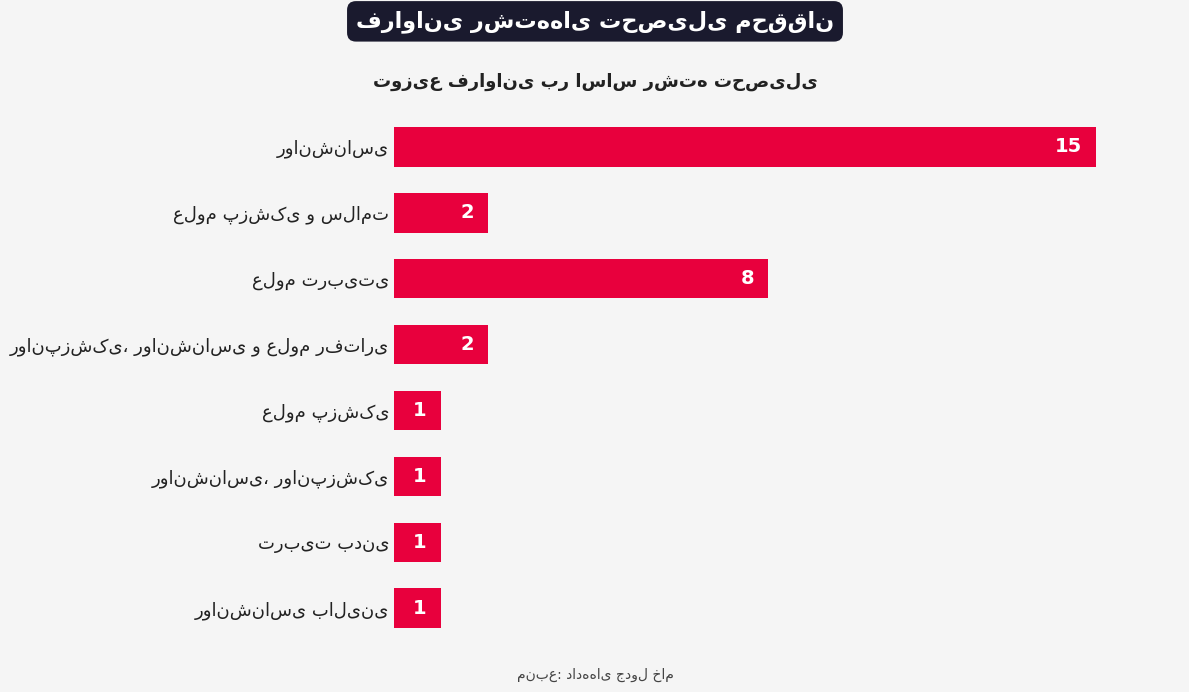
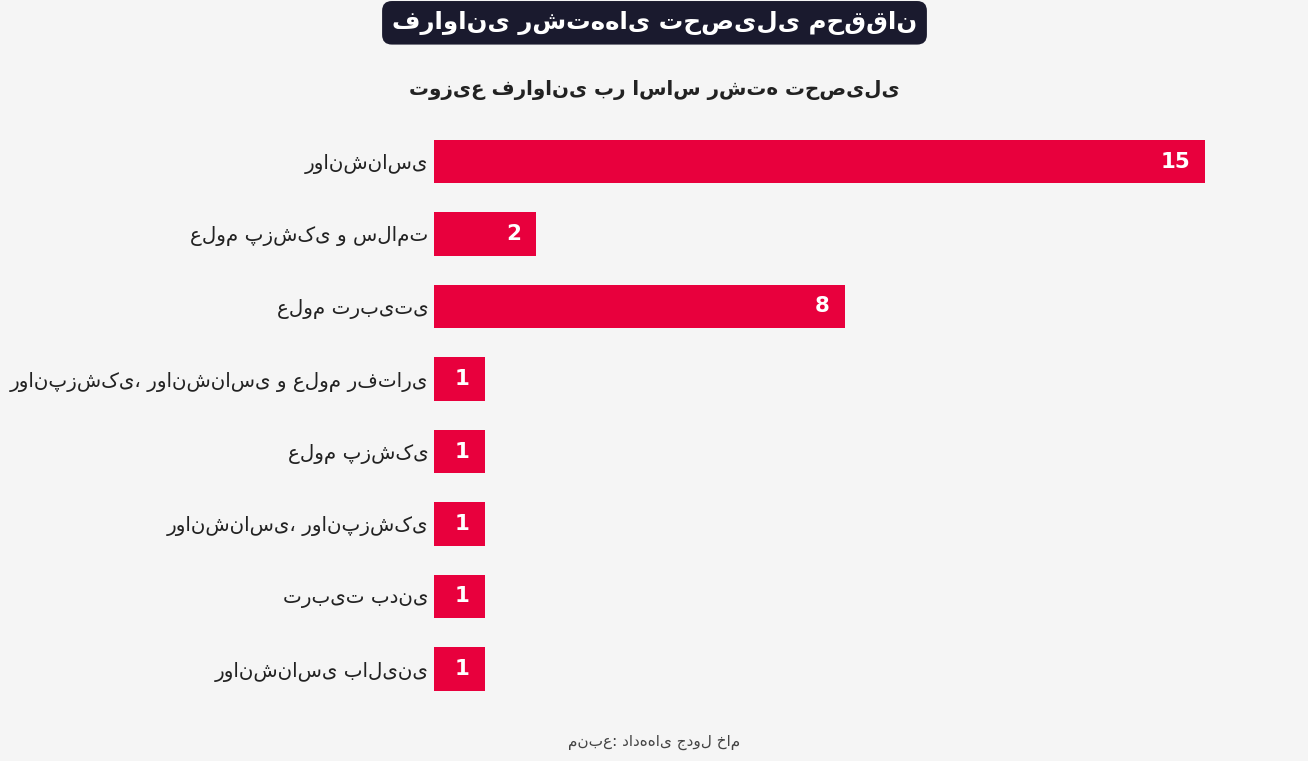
  {
    "روانشناسی": 15,
    "علوم پزشکی و سلامت": 2,
    "علوم تربیتی": 8,
-   "روانپزشکی، روانشناسی و علوم رفتاری": 2,
+   "روانپزشکی، روانشناسی و علوم رفتاری": 1,
    "علوم پزشکی": 1,
    "روانشناسی، روانپزشکی": 1,
    "تربیت بدنی": 1,
    "روانشناسی بالینی": 1
  }
